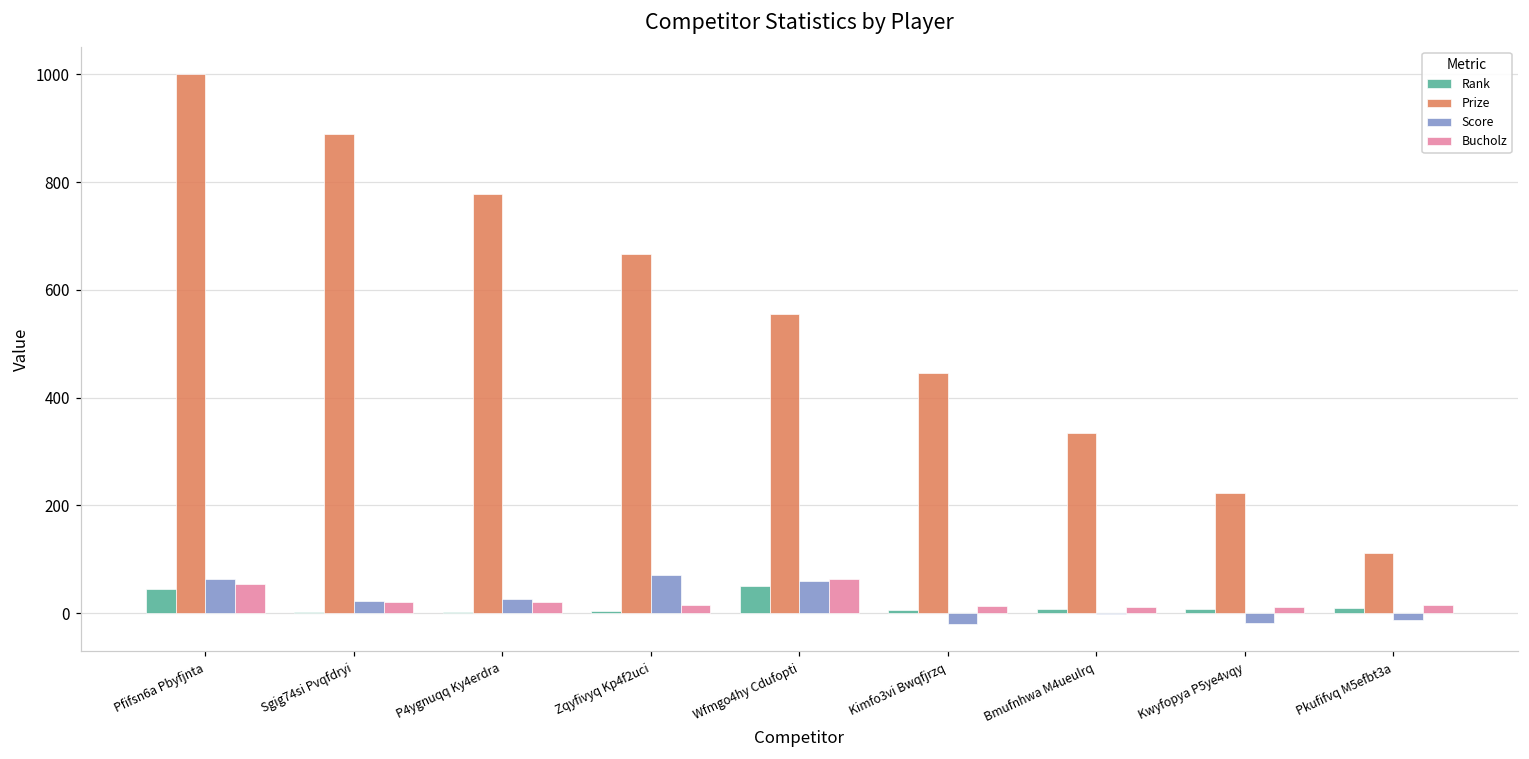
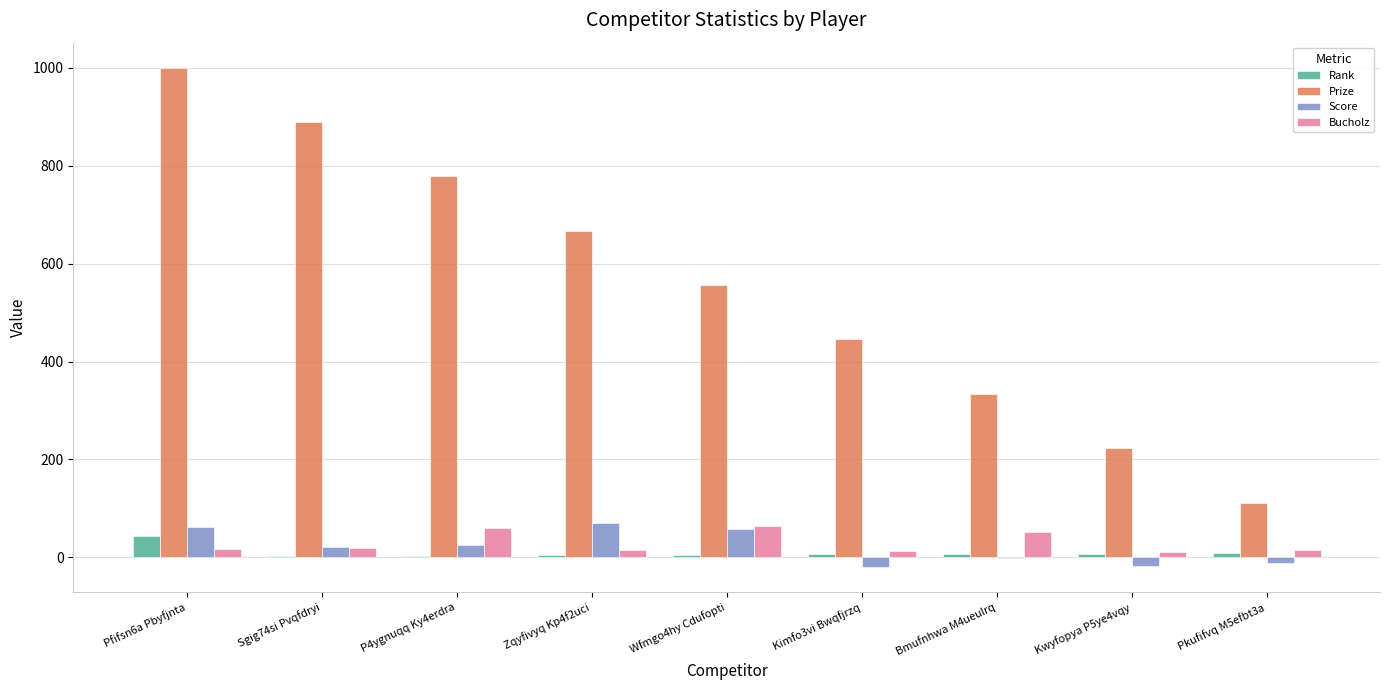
  {
    "Rank": {
      "Pfifsn6a Pbyfjnta": 40,
-     "Wfmgo4hy Cdufopti": 50,
+     "Wfmgo4hy Cdufopti": 10,
      "Kimfo3vi Bwqfjrzq": 10,
      "Bmufnhwa M4ueulrq": 10,
      "Kwyfopya P5ye4vqy": 10,
      "Pkufifvq M5efbt3a": 10
    },
    "Prize": {
      "Pfifsn6a Pbyfjnta": 1000,
      "Sgig74si Pvqfdryi": 890,
      "P4ygnuqq Ky4erdra": 780,
      "Zqyfivyq Kp4f2uci": 670,
      "Wfmgo4hy Cdufopti": 560,
      "Kimfo3vi Bwqfjrzq": 450,
      "Bmufnhwa M4ueulrq": 330,
      "Kwyfopya P5ye4vqy": 220,
      "Pkufifvq M5efbt3a": 110
    },
    "Score": {
      "Pfifsn6a Pbyfjnta": 60,
      "Sgig74si Pvqfdryi": 20,
      "P4ygnuqq Ky4erdra": 30,
      "Zqyfivyq Kp4f2uci": 70,
      "Wfmgo4hy Cdufopti": 60,
      "Kimfo3vi Bwqfjrzq": -20,
      "Kwyfopya P5ye4vqy": -20,
      "Pkufifvq M5efbt3a": -10
    },
    "Bucholz": {
-     "Pfifsn6a Pbyfjnta": 60,
+     "Pfifsn6a Pbyfjnta": 20,
      "Sgig74si Pvqfdryi": 20,
-     "P4ygnuqq Ky4erdra": 20,
+     "P4ygnuqq Ky4erdra": 60,
      "Zqyfivyq Kp4f2uci": 20,
      "Wfmgo4hy Cdufopti": 60,
      "Kimfo3vi Bwqfjrzq": 10,
-     "Bmufnhwa M4ueulrq": 10,
+     "Bmufnhwa M4ueulrq": 50,
      "Kwyfopya P5ye4vqy": 10,
      "Pkufifvq M5efbt3a": 20
    }
  }
